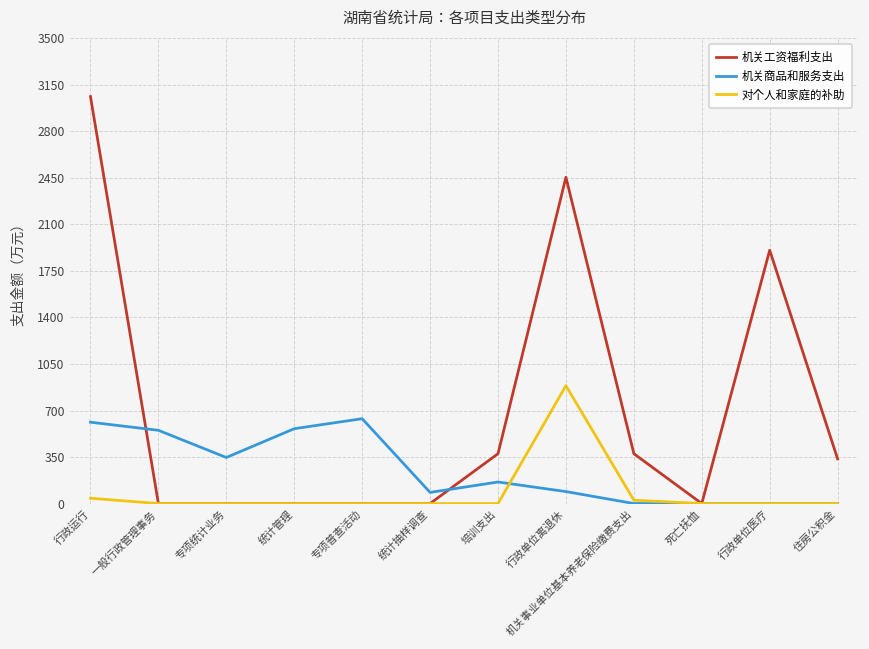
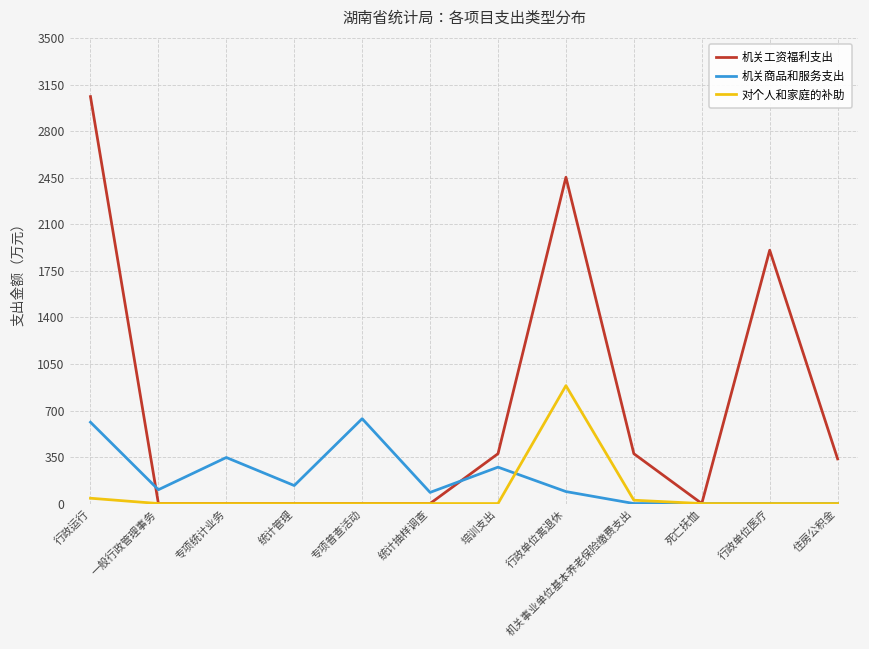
  {
    "机关工资福利支出": {
      "行政运行": 3060,
      "培训支出": 380,
      "行政单位离退休": 2460,
      "机关事业单位基本养老保险缴费支出": 380,
      "行政单位医疗": 1910,
      "住房公积金": 340
    },
    "机关商品和服务支出": {
      "行政运行": 610,
-     "一般行政管理事务": 550,
+     "一般行政管理事务": 100,
      "专项统计业务": 350,
-     "统计管理": 560,
+     "统计管理": 140,
      "专项普查活动": 640,
      "统计抽样调查": 80,
-     "培训支出": 160,
+     "培训支出": 270,
      "行政单位离退休": 90,
      "机关事业单位基本养老保险缴费支出": 0
    },
    "对个人和家庭的补助": {
      "行政运行": 40,
      "培训支出": 0,
      "行政单位离退休": 890,
      "机关事业单位基本养老保险缴费支出": 30
    }
  }
